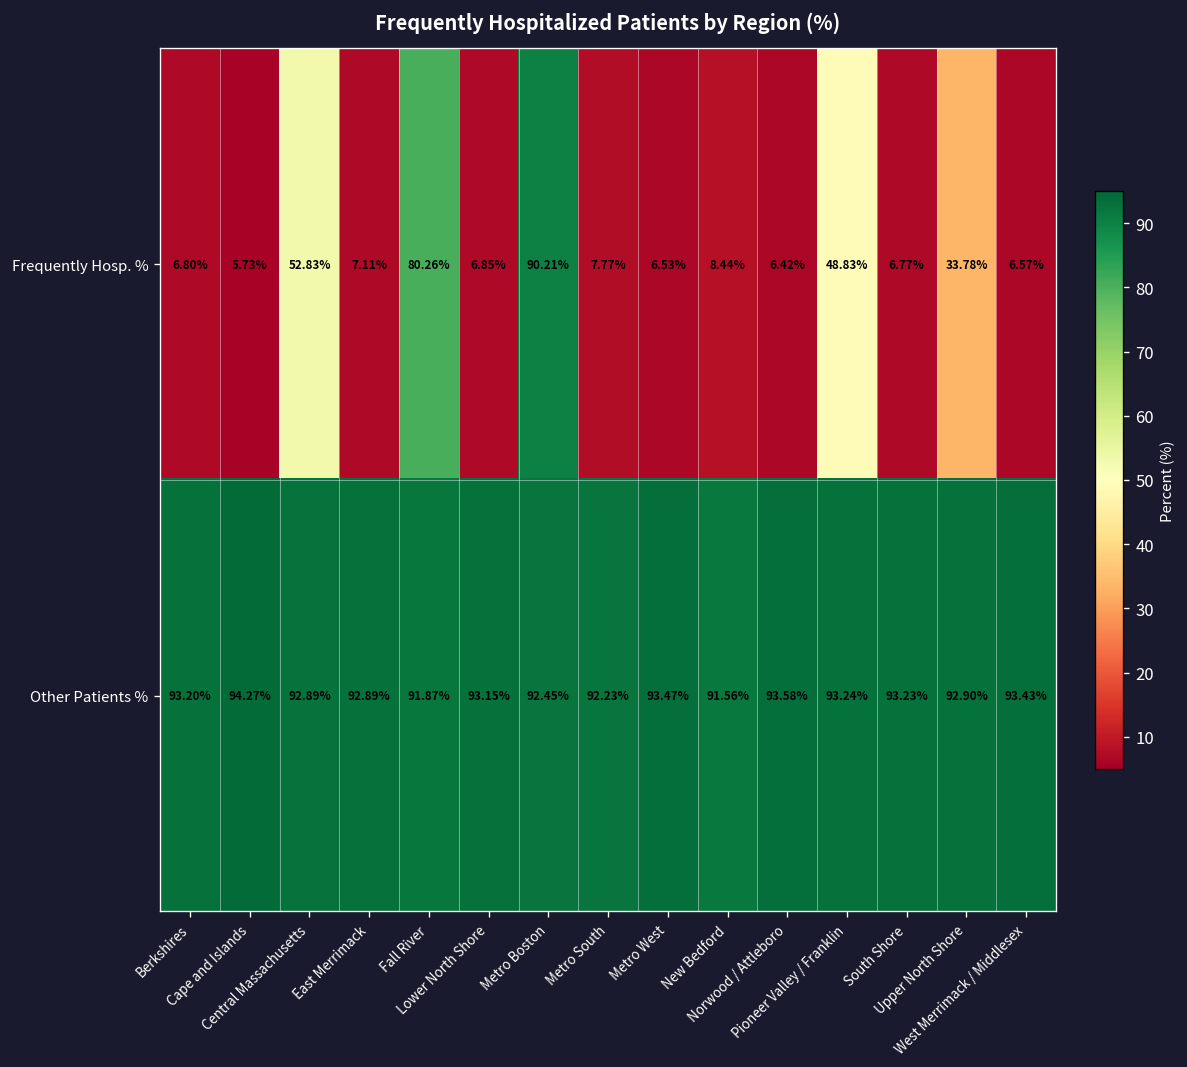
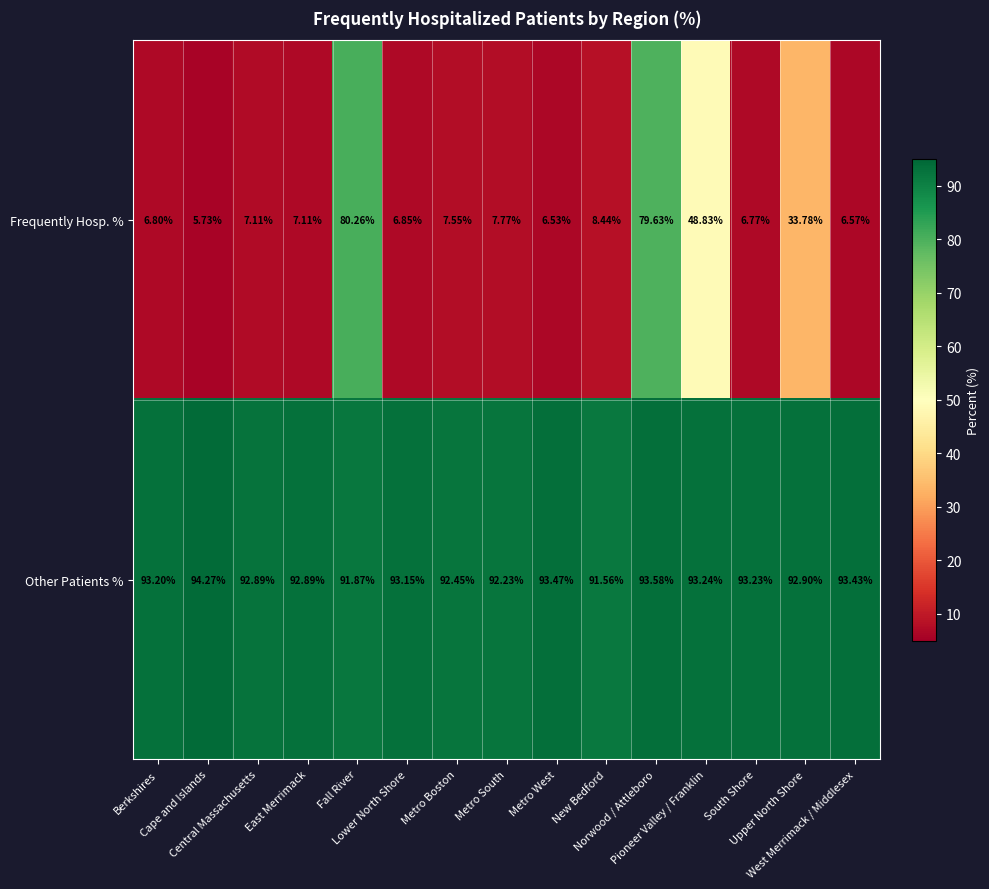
  {
    "Frequently Hosp. %": {
      "Berkshires": "6.80%",
      "Cape and Islands": "5.73%",
-     "Central Massachusetts": "52.83%",
+     "Central Massachusetts": "7.11%",
      "East Merrimack": "7.11%",
      "Fall River": "80.26%",
      "Lower North Shore": "6.85%",
-     "Metro Boston": "90.21%",
+     "Metro Boston": "7.55%",
      "Metro South": "7.77%",
      "Metro West": "6.53%",
      "New Bedford": "8.44%",
-     "Norwood / Attleboro": "6.42%",
+     "Norwood / Attleboro": "79.63%",
      "Pioneer Valley / Franklin": "48.83%",
      "South Shore": "6.77%",
      "Upper North Shore": "33.78%",
      "West Merrimack / Middlesex": "6.57%"
    },
    "Other Patients %": {
      "Berkshires": "93.20%",
      "Cape and Islands": "94.27%",
      "Central Massachusetts": "92.89%",
      "East Merrimack": "92.89%",
      "Fall River": "91.87%",
      "Lower North Shore": "93.15%",
      "Metro Boston": "92.45%",
      "Metro South": "92.23%",
      "Metro West": "93.47%",
      "New Bedford": "91.56%",
      "Norwood / Attleboro": "93.58%",
      "Pioneer Valley / Franklin": "93.24%",
      "South Shore": "93.23%",
      "Upper North Shore": "92.90%",
      "West Merrimack / Middlesex": "93.43%"
    }
  }
